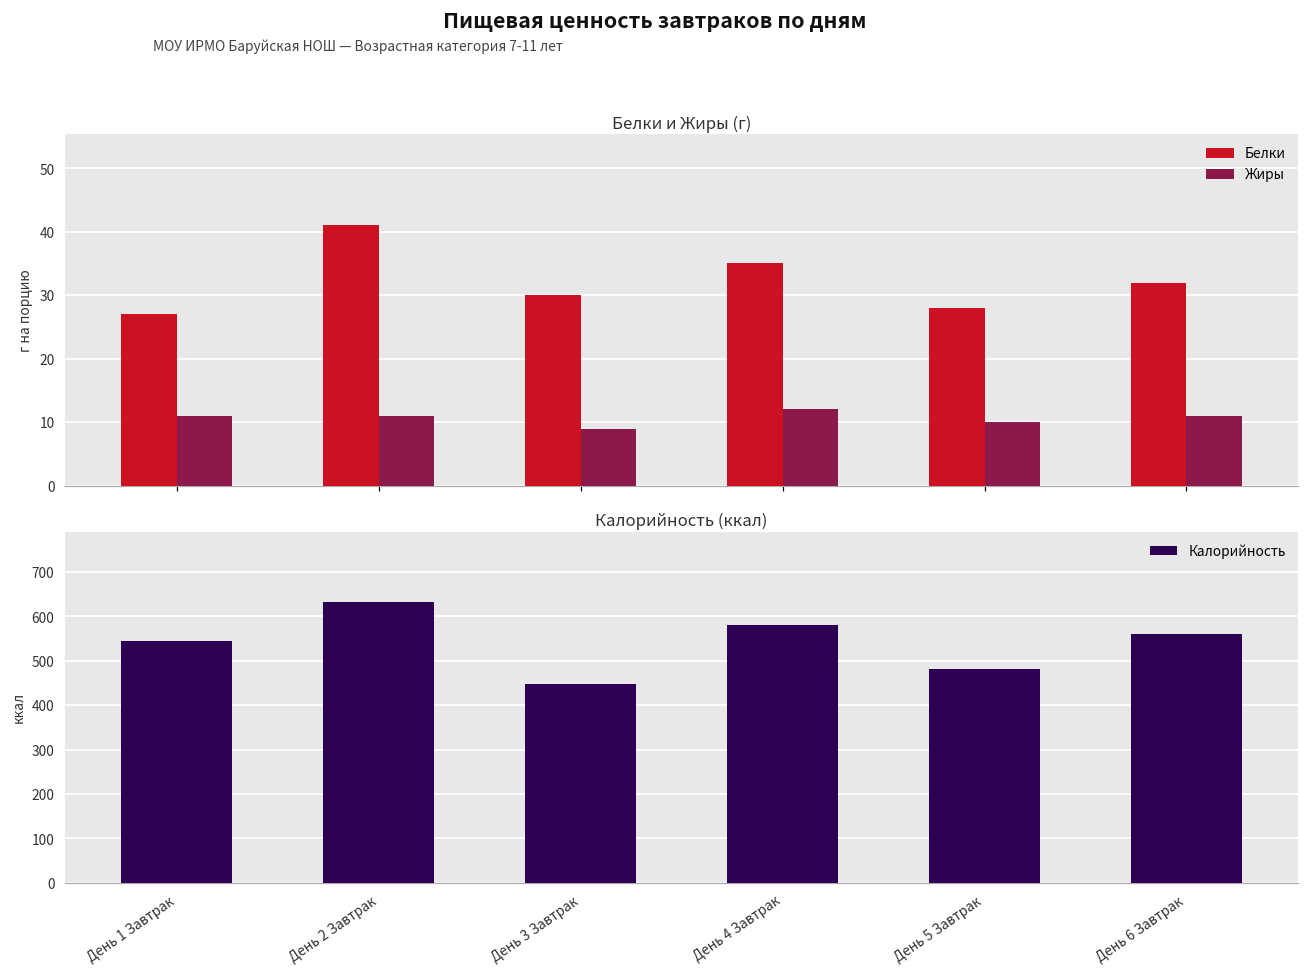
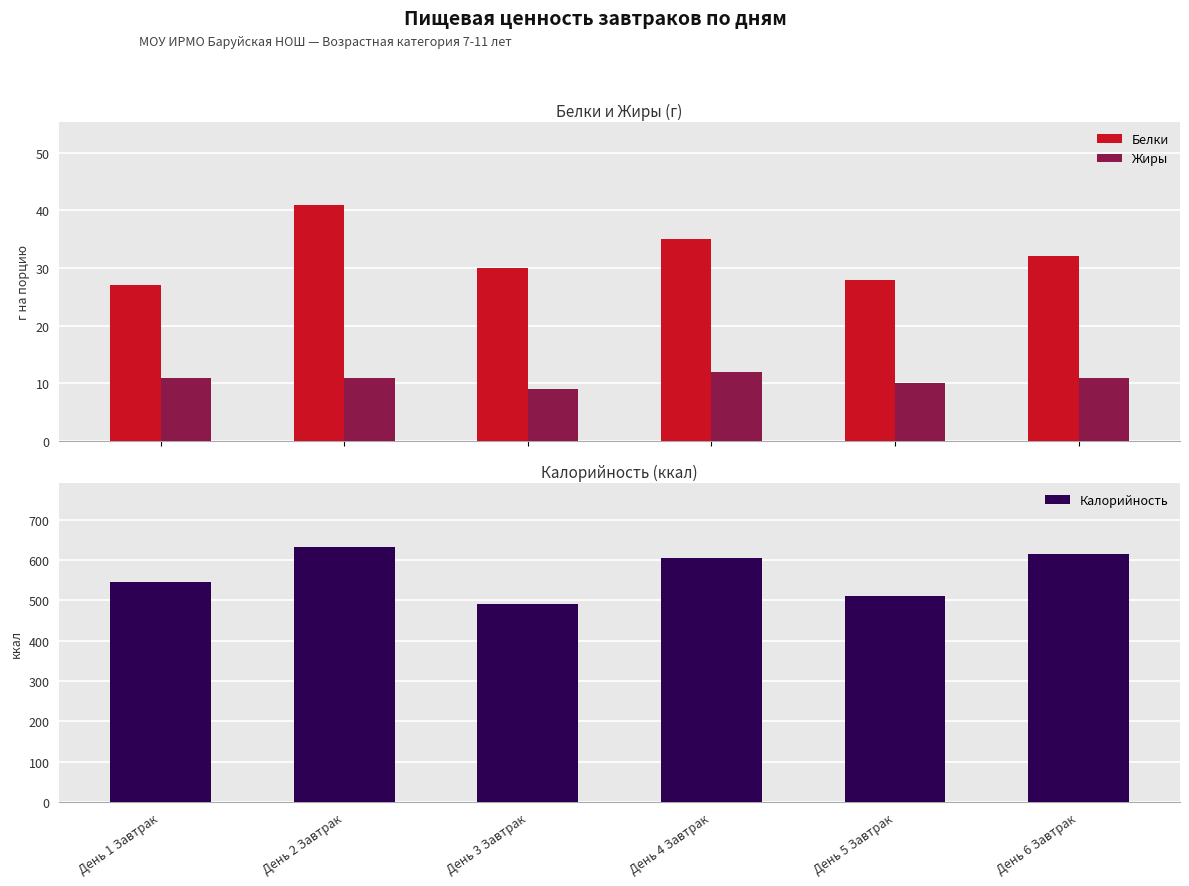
  {
    "Калорийность (ккал)": {
      "День 1 Завтрак": 550,
      "День 2 Завтрак": 630,
-     "День 3 Завтрак": 450,
-     "День 4 Завтрак": 580,
-     "День 5 Завтрак": 480,
-     "День 6 Завтрак": 560
+     "День 3 Завтрак": 490,
+     "День 4 Завтрак": 610,
+     "День 5 Завтрак": 510,
+     "День 6 Завтрак": 620
    }
  }
